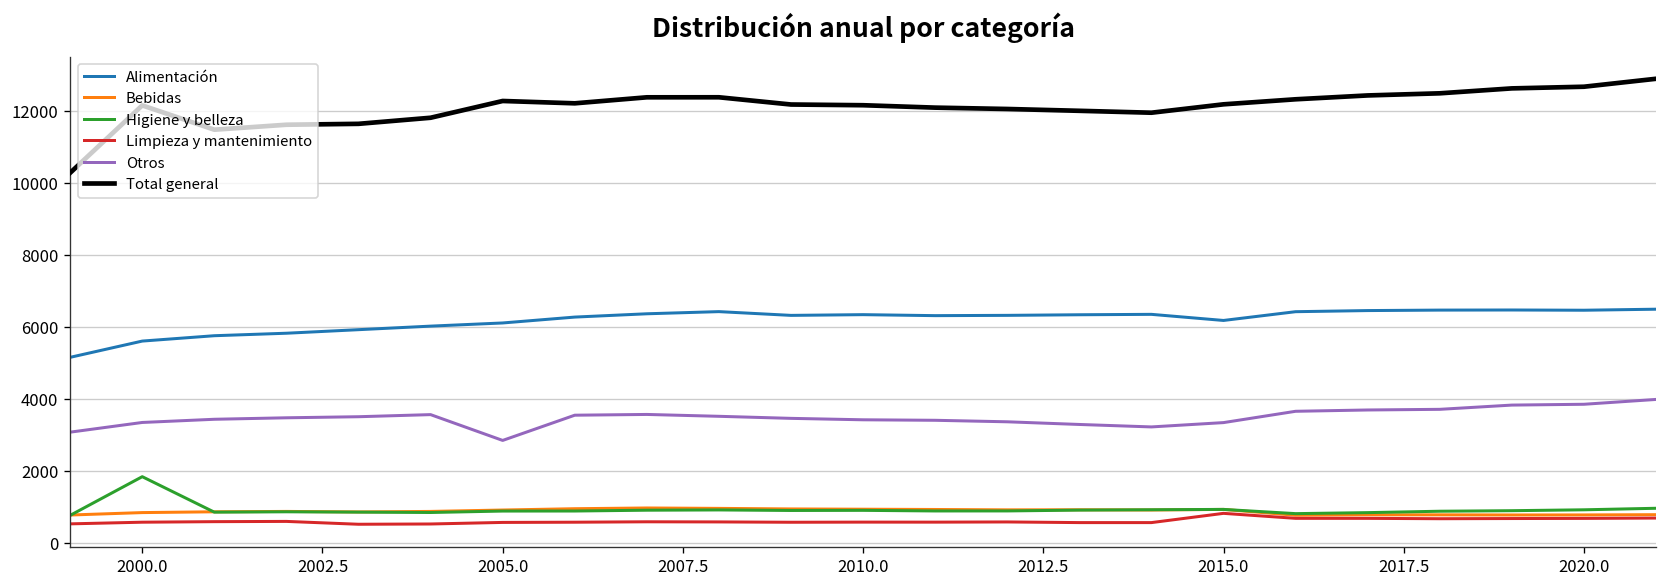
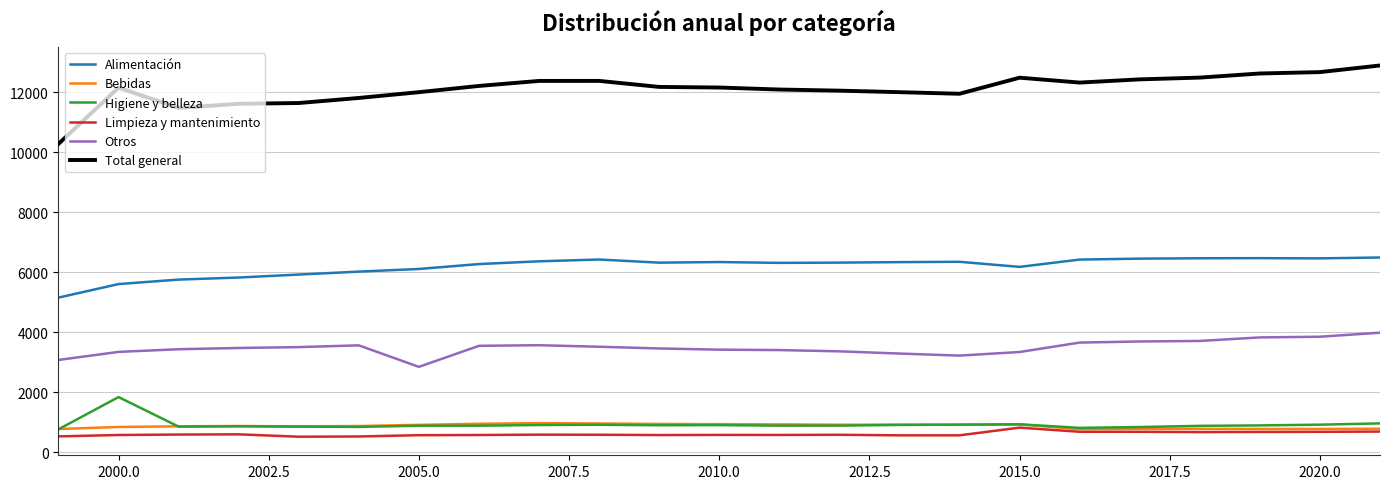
  {
    "Alimentación": {
      "2000.0": 5600,
      "2005.0": 6100,
      "2010.0": 6300,
      "2015.0": 6200,
      "2020.0": 6500
    },
    "Bebidas": {
      "2000.0": 800,
      "2020.0": 800
    },
    "Higiene y belleza": {
      "2000.0": 1800,
      "2020.0": 900
    },
    "Limpieza y mantenimiento": {
      "2000.0": 600,
      "2005.0": 600,
      "2010.0": 600,
      "2015.0": 800,
      "2020.0": 700
    },
    "Otros": {
      "2000.0": 3300,
      "2005.0": 2800,
      "2010.0": 3400,
      "2015.0": 3300,
      "2020.0": 3800
    },
    "Total general": {
-     "2005.0": 12300,
+     "2005.0": 12000,
      "2010.0": 12200,
-     "2015.0": 12200,
+     "2015.0": 12500,
      "2020.0": 12700
    }
  }
